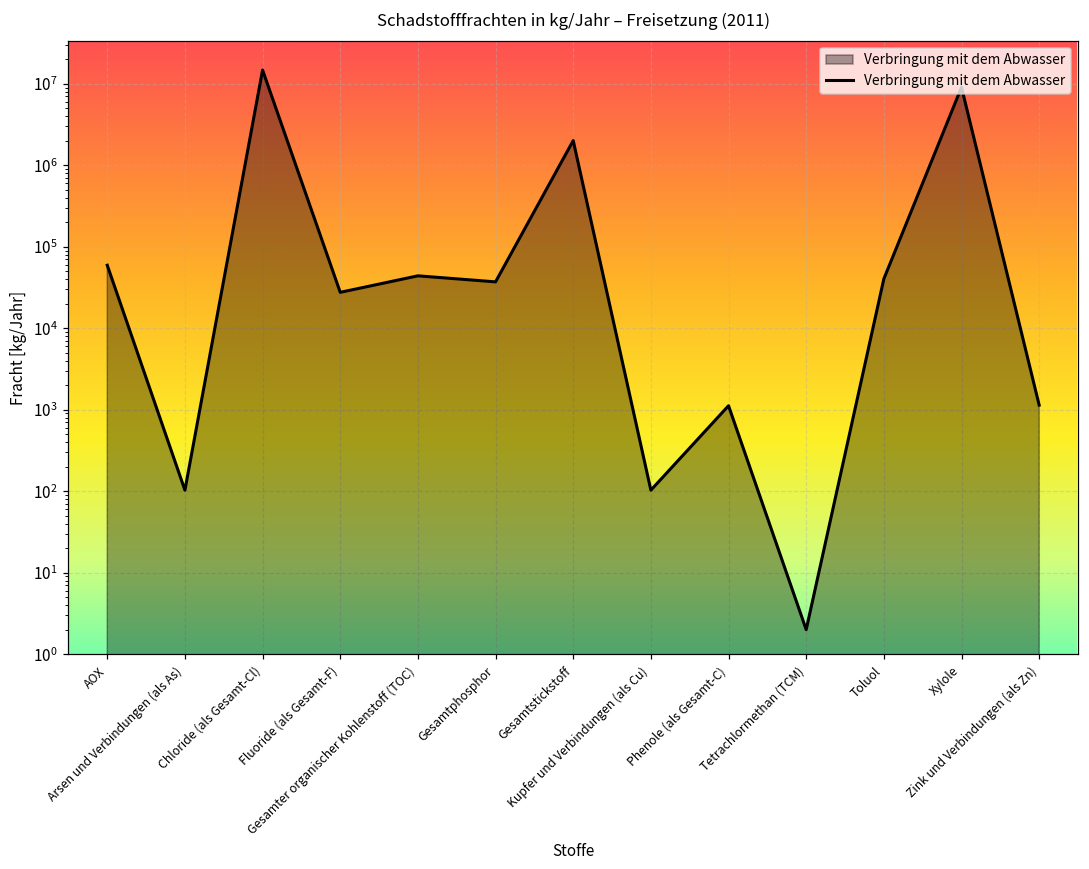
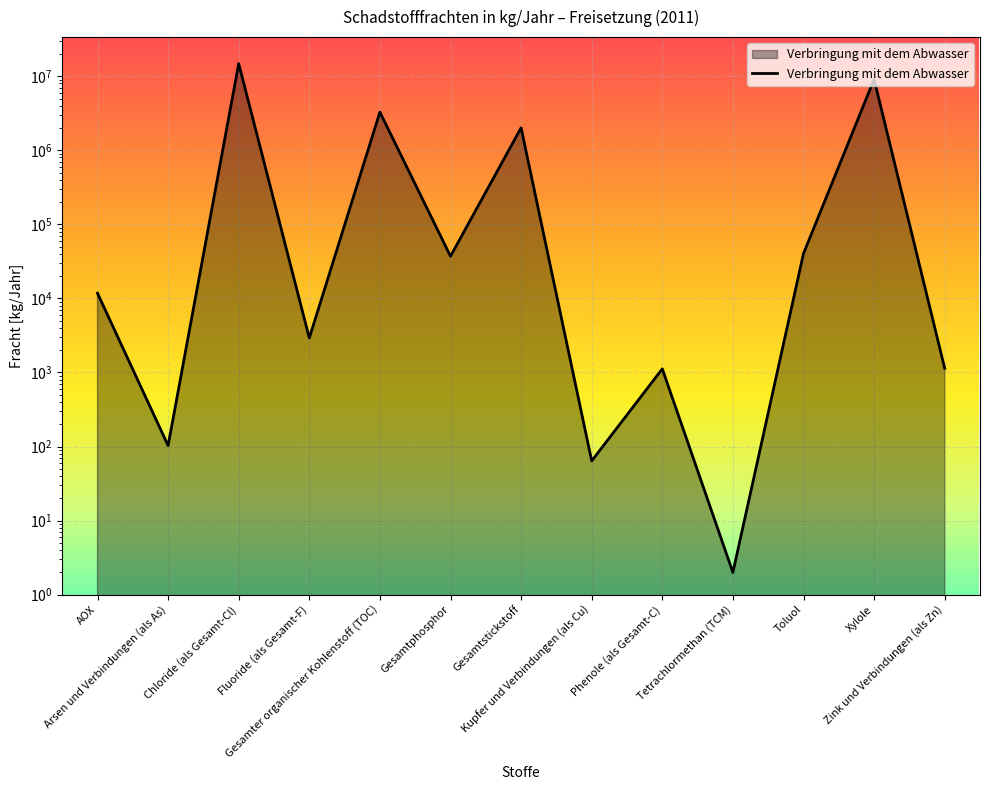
  {
-   "AOX": 60000,
+   "AOX": 12000,
    "Arsen und Verbindungen (als As)": 100,
    "Chloride (als Gesamt-Cl)": 15000000,
-   "Fluoride (als Gesamt-F)": 28000,
-   "Gesamter organischer Kohlenstoff (TOC)": 40000,
+   "Fluoride (als Gesamt-F)": 2900,
+   "Gesamter organischer Kohlenstoff (TOC)": 3000000,
    "Gesamtphosphor": 40000,
    "Gesamtstickstoff": 2000000,
-   "Kupfer und Verbindungen (als Cu)": 100,
+   "Kupfer und Verbindungen (als Cu)": 60,
    "Phenole (als Gesamt-C)": 1100,
    "Tetrachlormethan (TCM)": 2,
    "Toluol": 40000,
    "Zink und Verbindungen (als Zn)": 1100
  }
